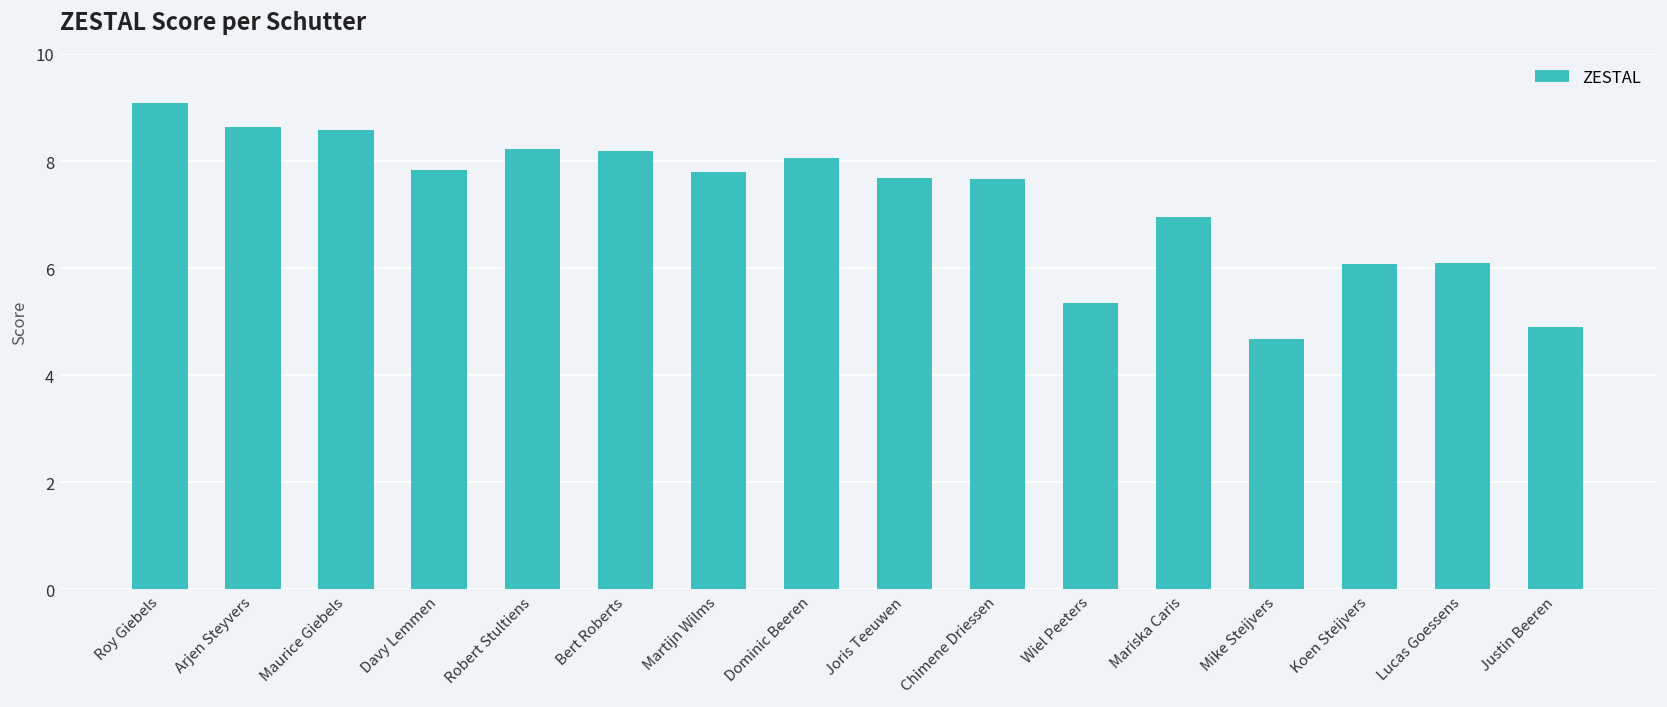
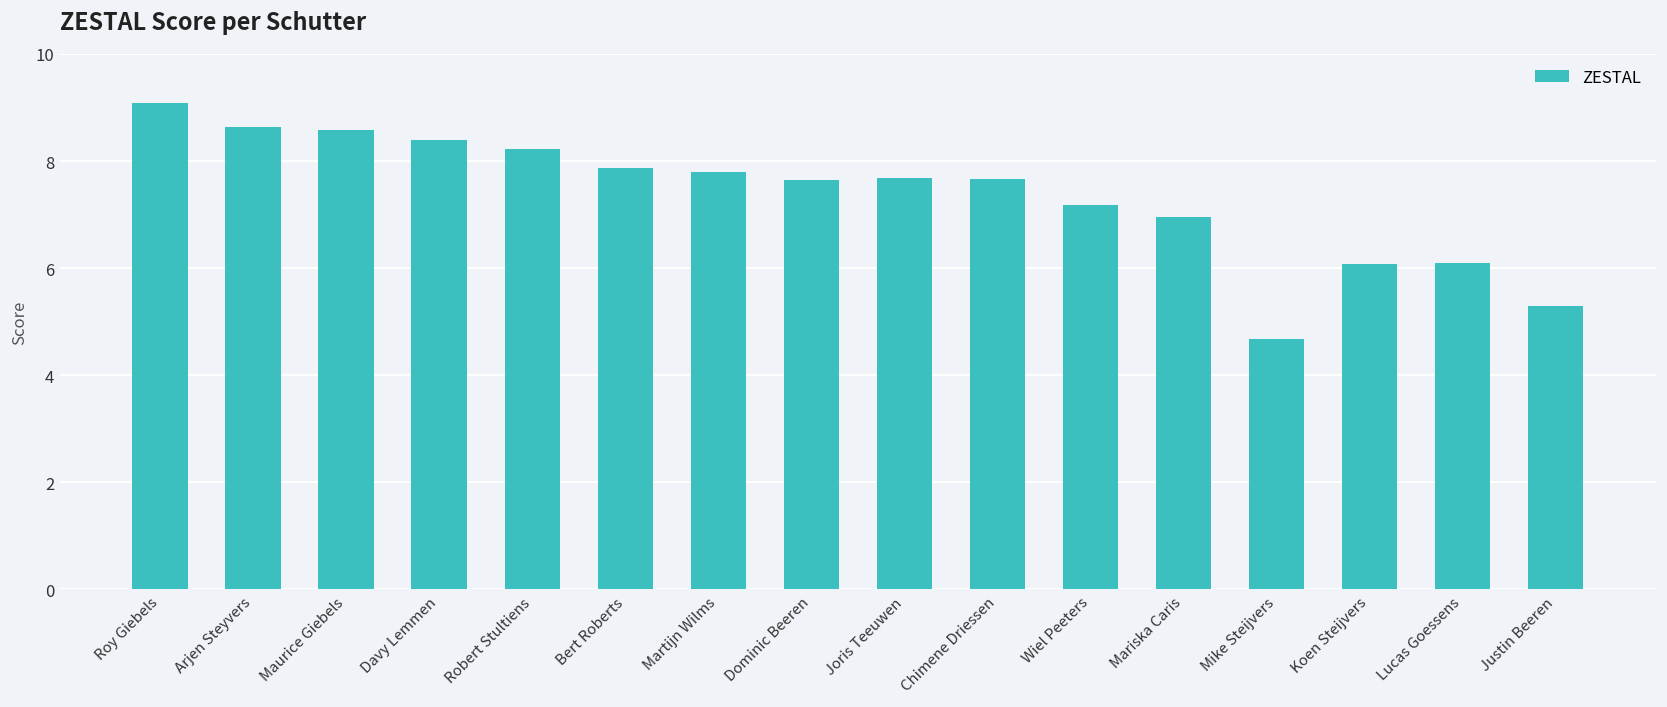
  {
    "Roy Giebels": 9.1,
    "Arjen Steyvers": 8.6,
    "Maurice Giebels": 8.6,
-   "Davy Lemmen": 7.8,
+   "Davy Lemmen": 8.4,
    "Robert Stultiens": 8.2,
-   "Bert Roberts": 8.2,
+   "Bert Roberts": 7.9,
    "Martijn Wilms": 7.8,
-   "Dominic Beeren": 8.1,
+   "Dominic Beeren": 7.7,
    "Joris Teeuwen": 7.7,
    "Chimene Driessen": 7.7,
-   "Wiel Peeters": 5.3,
+   "Wiel Peeters": 7.2,
    "Mariska Caris": 7.0,
    "Mike Steijvers": 4.7,
    "Koen Steijvers": 6.1,
    "Lucas Goessens": 6.1,
-   "Justin Beeren": 4.9
+   "Justin Beeren": 5.3
  }
